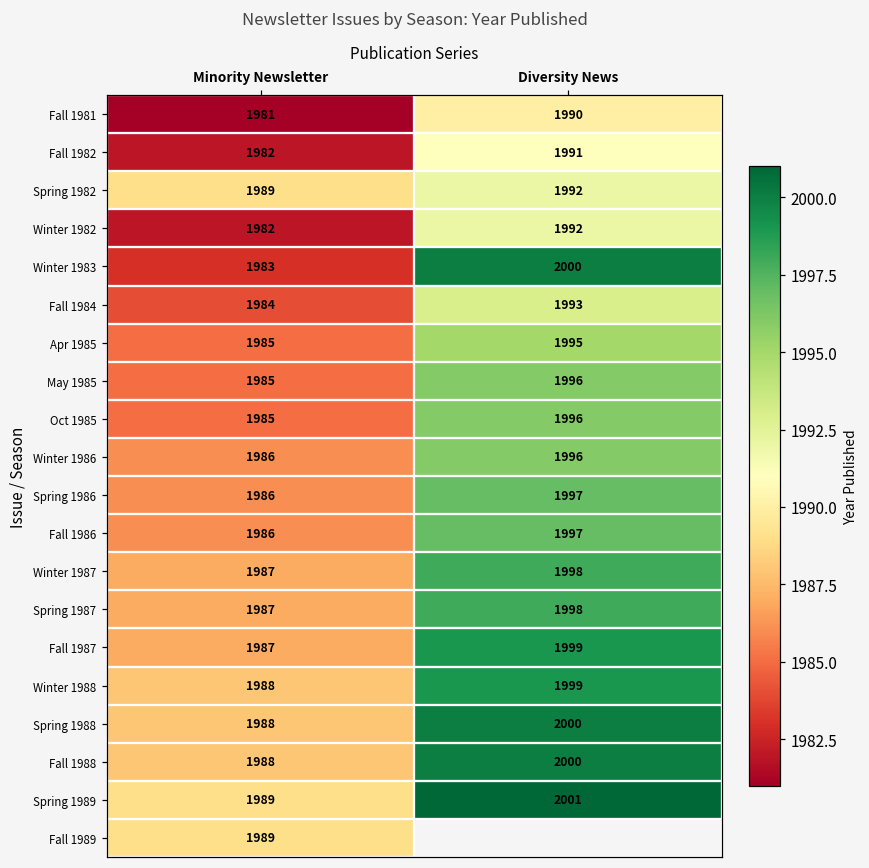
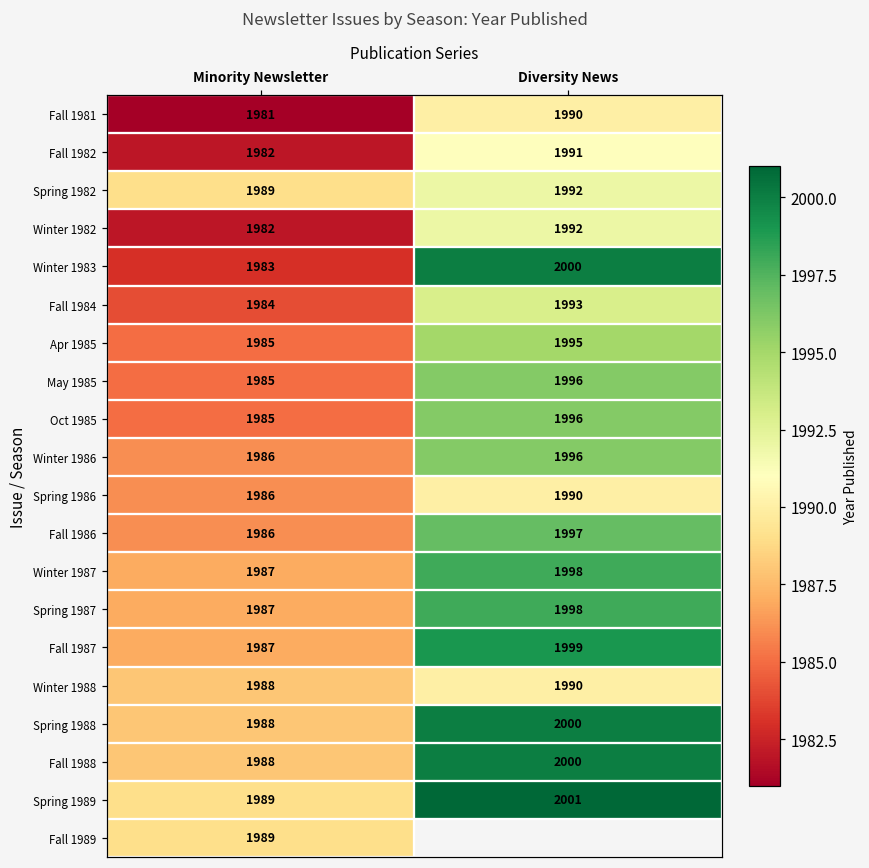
  {
    "Fall 1981": {
      "Minority Newsletter": 1981,
      "Diversity News": 1990
    },
    "Fall 1982": {
      "Minority Newsletter": 1982,
      "Diversity News": 1991
    },
    "Spring 1982": {
      "Minority Newsletter": 1989,
      "Diversity News": 1992
    },
    "Winter 1982": {
      "Minority Newsletter": 1982,
      "Diversity News": 1992
    },
    "Winter 1983": {
      "Minority Newsletter": 1983,
      "Diversity News": 2000
    },
    "Fall 1984": {
      "Minority Newsletter": 1984,
      "Diversity News": 1993
    },
    "Apr 1985": {
      "Minority Newsletter": 1985,
      "Diversity News": 1995
    },
    "May 1985": {
      "Minority Newsletter": 1985,
      "Diversity News": 1996
    },
    "Oct 1985": {
      "Minority Newsletter": 1985,
      "Diversity News": 1996
    },
    "Winter 1986": {
      "Minority Newsletter": 1986,
      "Diversity News": 1996
    },
    "Spring 1986": {
      "Minority Newsletter": 1986,
-     "Diversity News": 1997
+     "Diversity News": 1990
    },
    "Fall 1986": {
      "Minority Newsletter": 1986,
      "Diversity News": 1997
    },
    "Winter 1987": {
      "Minority Newsletter": 1987,
      "Diversity News": 1998
    },
    "Spring 1987": {
      "Minority Newsletter": 1987,
      "Diversity News": 1998
    },
    "Fall 1987": {
      "Minority Newsletter": 1987,
      "Diversity News": 1999
    },
    "Winter 1988": {
      "Minority Newsletter": 1988,
-     "Diversity News": 1999
+     "Diversity News": 1990
    },
    "Spring 1988": {
      "Minority Newsletter": 1988,
      "Diversity News": 2000
    },
    "Fall 1988": {
      "Minority Newsletter": 1988,
      "Diversity News": 2000
    },
    "Spring 1989": {
      "Minority Newsletter": 1989,
      "Diversity News": 2001
    },
    "Fall 1989": {
      "Minority Newsletter": 1989
    }
  }
